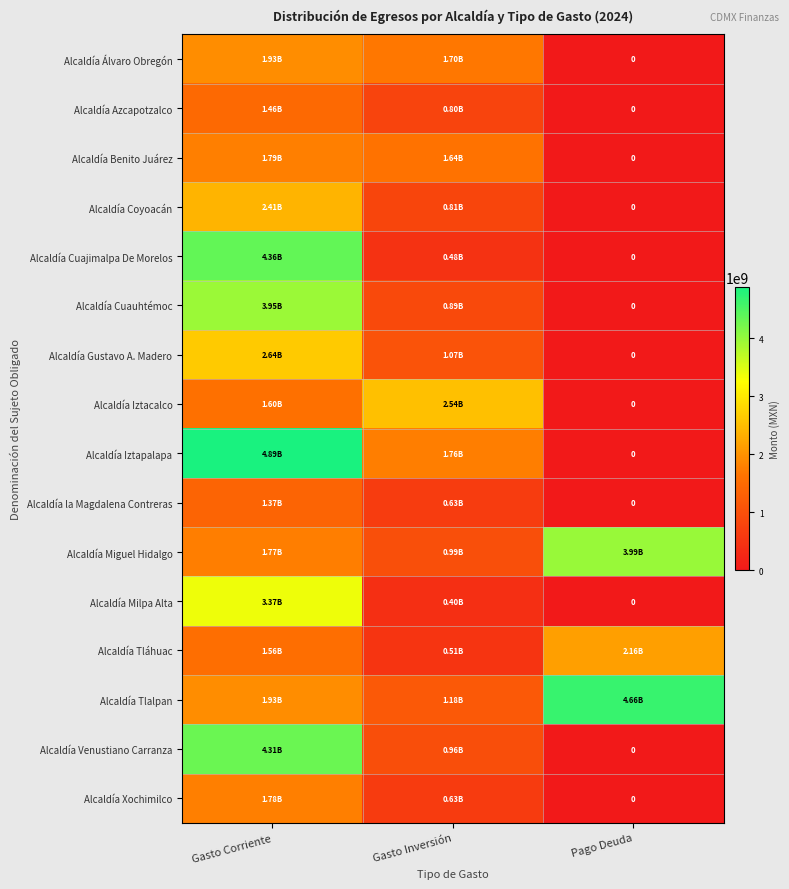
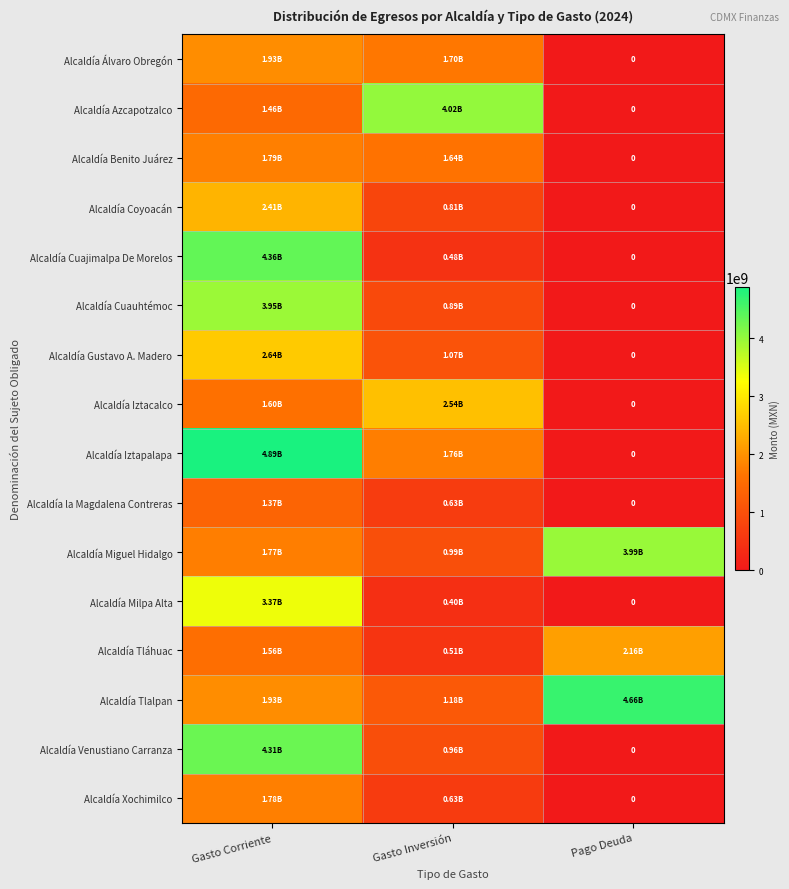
  {
    "Alcaldía Álvaro Obregón": {
      "Gasto Corriente": "1.93B",
      "Gasto Inversión": "1.70B",
      "Pago Deuda": "0"
    },
    "Alcaldía Azcapotzalco": {
      "Gasto Corriente": "1.46B",
-     "Gasto Inversión": "0.80B",
+     "Gasto Inversión": "4.02B",
      "Pago Deuda": "0"
    },
    "Alcaldía Benito Juárez": {
      "Gasto Corriente": "1.79B",
      "Gasto Inversión": "1.64B",
      "Pago Deuda": "0"
    },
    "Alcaldía Coyoacán": {
      "Gasto Corriente": "2.41B",
      "Gasto Inversión": "0.81B",
      "Pago Deuda": "0"
    },
    "Alcaldía Cuajimalpa De Morelos": {
      "Gasto Corriente": "4.36B",
      "Gasto Inversión": "0.48B",
      "Pago Deuda": "0"
    },
    "Alcaldía Cuauhtémoc": {
      "Gasto Corriente": "3.95B",
      "Gasto Inversión": "0.89B",
      "Pago Deuda": "0"
    },
    "Alcaldía Gustavo A. Madero": {
      "Gasto Corriente": "2.64B",
      "Gasto Inversión": "1.07B",
      "Pago Deuda": "0"
    },
    "Alcaldía Iztacalco": {
      "Gasto Corriente": "1.60B",
      "Gasto Inversión": "2.54B",
      "Pago Deuda": "0"
    },
    "Alcaldía Iztapalapa": {
      "Gasto Corriente": "4.89B",
      "Gasto Inversión": "1.76B",
      "Pago Deuda": "0"
    },
    "Alcaldía la Magdalena Contreras": {
      "Gasto Corriente": "1.37B",
      "Gasto Inversión": "0.63B",
      "Pago Deuda": "0"
    },
    "Alcaldía Miguel Hidalgo": {
      "Gasto Corriente": "1.77B",
      "Gasto Inversión": "0.99B",
      "Pago Deuda": "3.99B"
    },
    "Alcaldía Milpa Alta": {
      "Gasto Corriente": "3.37B",
      "Gasto Inversión": "0.40B",
      "Pago Deuda": "0"
    },
    "Alcaldía Tláhuac": {
      "Gasto Corriente": "1.56B",
      "Gasto Inversión": "0.51B",
      "Pago Deuda": "2.16B"
    },
    "Alcaldía Tlalpan": {
      "Gasto Corriente": "1.93B",
      "Gasto Inversión": "1.18B",
      "Pago Deuda": "4.66B"
    },
    "Alcaldía Venustiano Carranza": {
      "Gasto Corriente": "4.31B",
      "Gasto Inversión": "0.96B",
      "Pago Deuda": "0"
    },
    "Alcaldía Xochimilco": {
      "Gasto Corriente": "1.78B",
      "Gasto Inversión": "0.63B",
      "Pago Deuda": "0"
    }
  }
